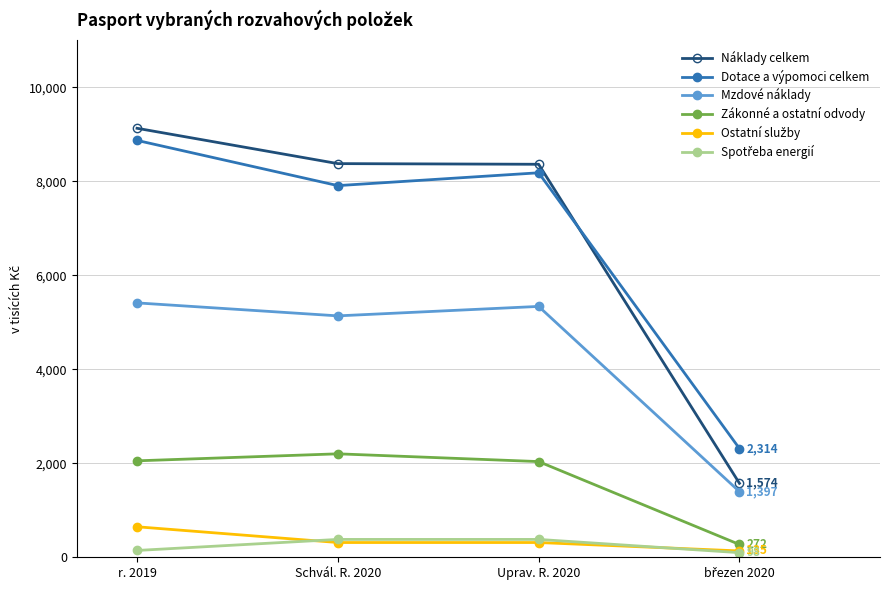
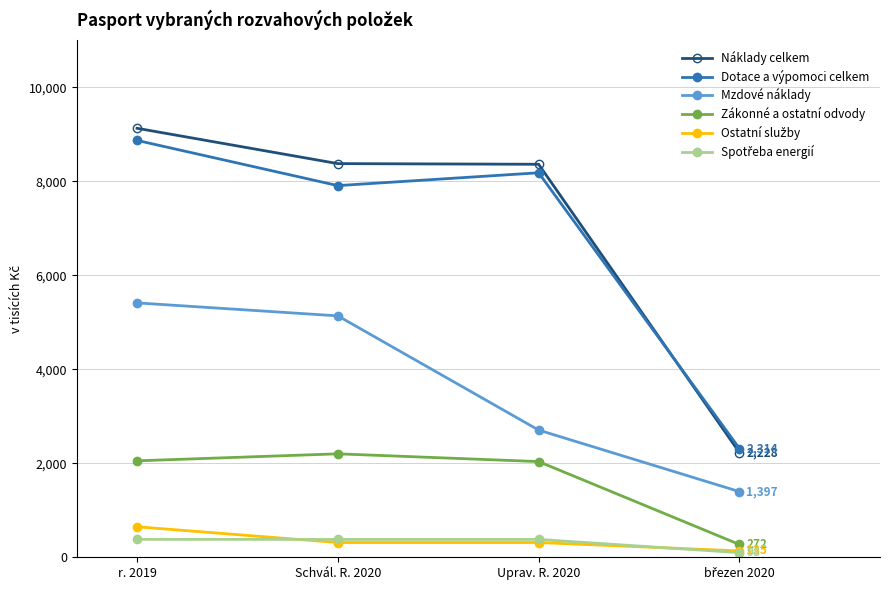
  {
    "Náklady celkem": {
-     "březen 2020": "1,574"
+     "březen 2020": "2,228"
    },
    "Dotace a výpomoci celkem": {
      "r. 2019": "8,900",
      "Schvál. R. 2020": "7,900",
      "Uprav. R. 2020": "8,200"
    },
    "Mzdové náklady": {
      "r. 2019": "5,400",
      "Schvál. R. 2020": "5,100",
-     "Uprav. R. 2020": "5,300"
+     "Uprav. R. 2020": "2,700"
    },
    "Zákonné a ostatní odvody": {
      "r. 2019": "2,100",
      "Schvál. R. 2020": "2,200",
      "Uprav. R. 2020": "2,000"
    },
    "Ostatní služby": {
      "r. 2019": "600",
      "Schvál. R. 2020": "300",
      "Uprav. R. 2020": "300"
    },
    "Spotřeba energií": {
-     "r. 2019": "100",
+     "r. 2019": "400",
      "Schvál. R. 2020": "400",
      "Uprav. R. 2020": "400"
    }
  }
